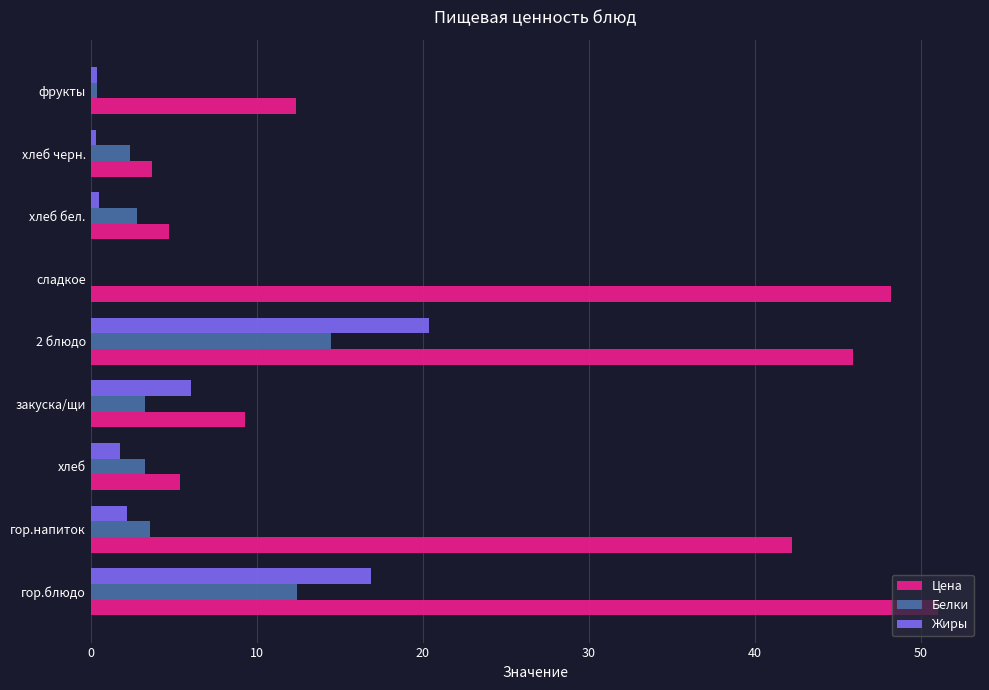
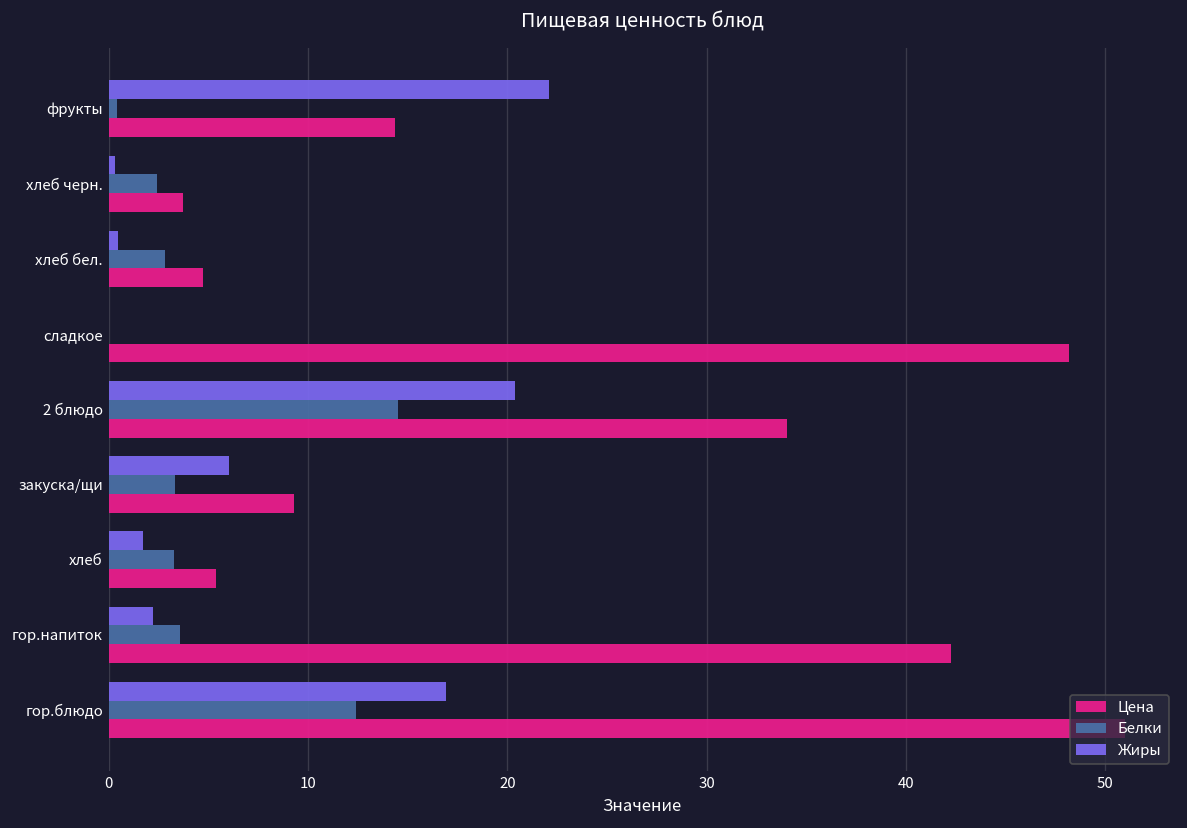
  {
    "Цена": {
-     "фрукты": 12.4,
+     "фрукты": 14.4,
      "хлеб черн.": 3.7,
      "хлеб бел.": 4.7,
      "сладкое": 48.2,
-     "2 блюдо": 45.9,
+     "2 блюдо": 34.0,
      "закуска/щи": 9.3,
      "хлеб": 5.4,
      "гор.напиток": 42.3
    },
    "Белки": {
      "фрукты": 0.4,
      "хлеб черн.": 2.4,
      "хлеб бел.": 2.8,
      "сладкое": 0.0,
      "2 блюдо": 14.5,
      "закуска/щи": 3.3,
      "хлеб": 3.3,
      "гор.напиток": 3.6,
      "гор.блюдо": 12.4
    },
    "Жиры": {
-     "фрукты": 0.4,
+     "фрукты": 22.1,
      "хлеб черн.": 0.3,
      "хлеб бел.": 0.5,
      "сладкое": 0.0,
      "2 блюдо": 20.4,
      "закуска/щи": 6.1,
      "хлеб": 1.7,
      "гор.напиток": 2.2,
      "гор.блюдо": 16.9
    }
  }
